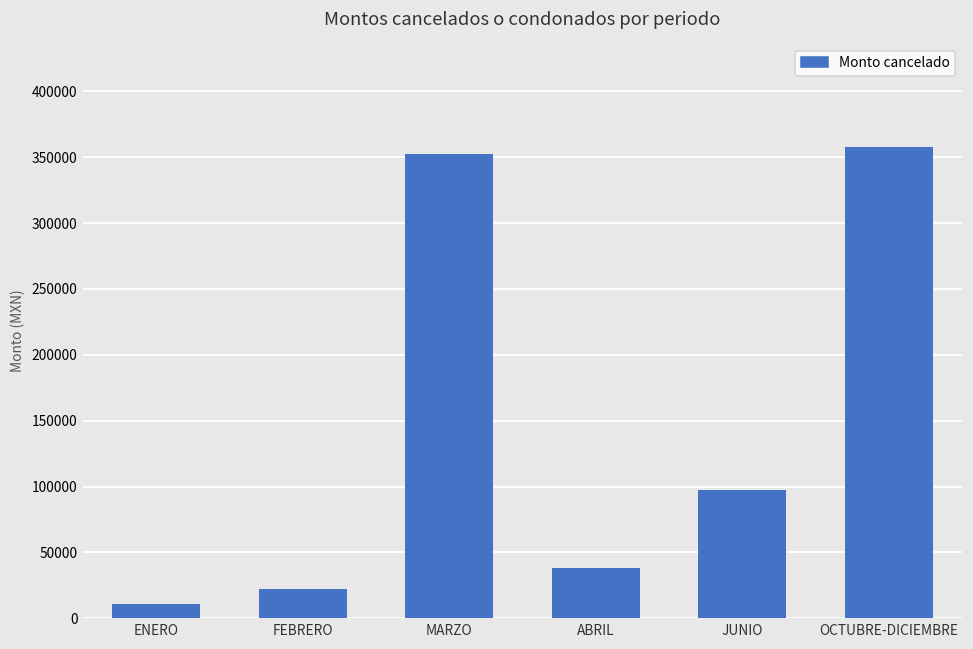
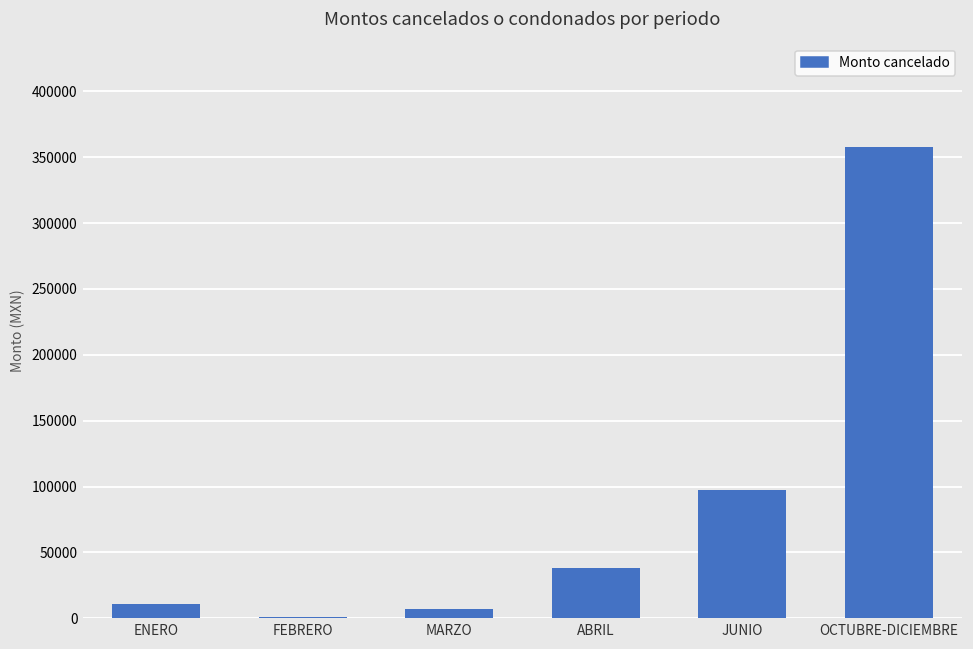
  {
    "ENERO": 11000,
-   "FEBRERO": 23000,
-   "MARZO": 353000,
+   "FEBRERO": 1000,
+   "MARZO": 7000,
    "ABRIL": 38000,
    "JUNIO": 98000,
    "OCTUBRE-DICIEMBRE": 358000
  }
